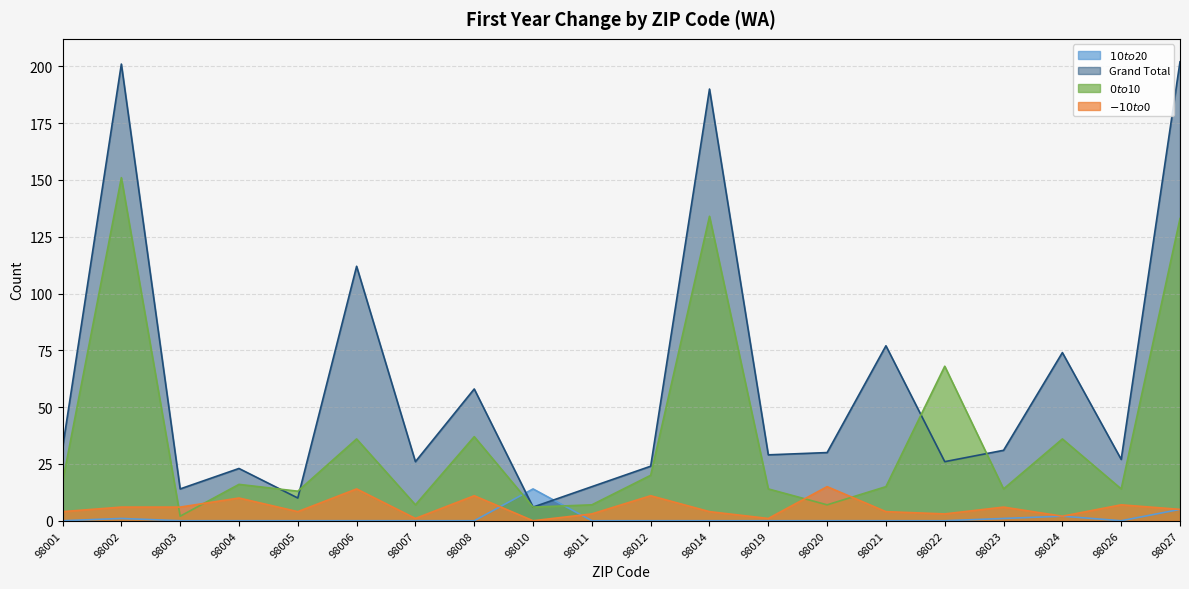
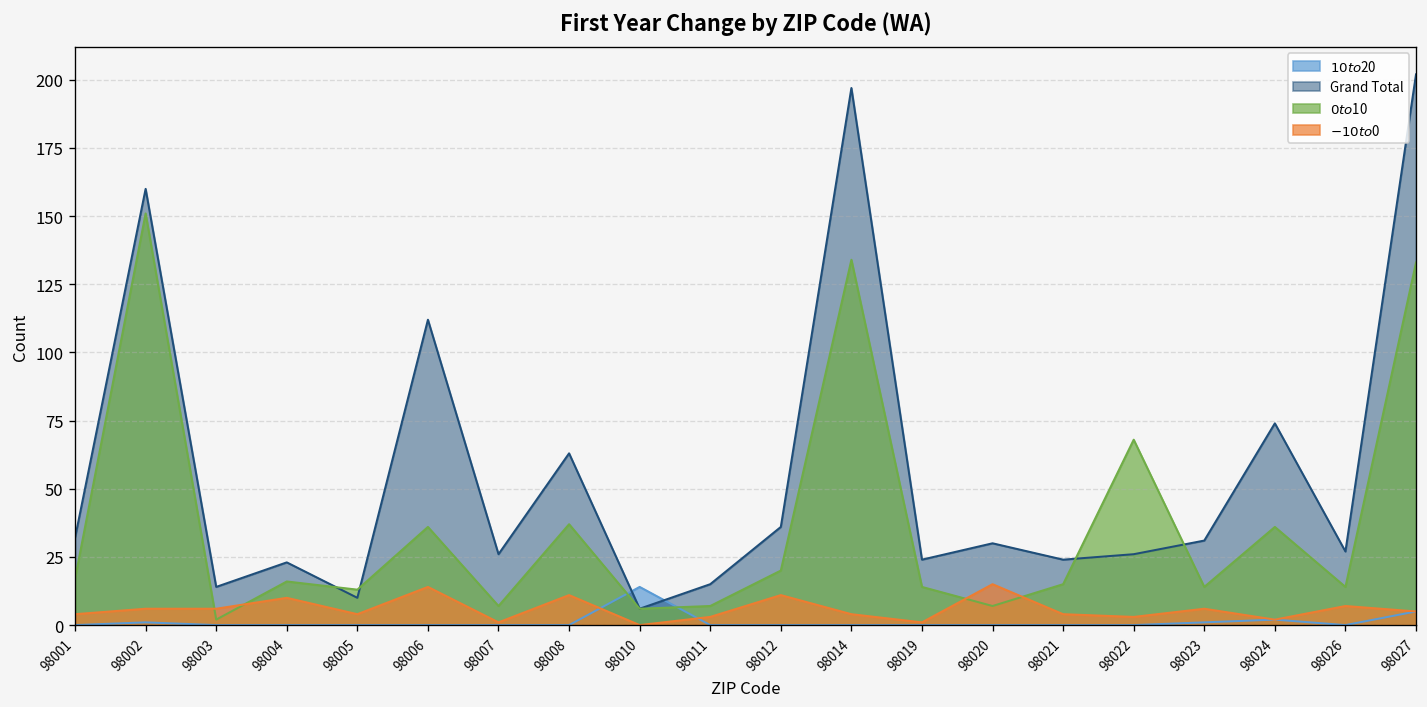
  {
    "Grand Total": {
      "98001": 32,
-     "98002": 201,
+     "98002": 160,
      "98003": 14,
      "98004": 23,
      "98005": 10,
      "98006": 112,
      "98007": 26,
-     "98008": 58,
+     "98008": 63,
      "98011": 15,
-     "98012": 24,
-     "98014": 190,
-     "98019": 29,
+     "98012": 36,
+     "98014": 197,
+     "98019": 24,
      "98020": 30,
-     "98021": 77,
+     "98021": 24,
      "98022": 26,
      "98023": 31,
      "98024": 74,
      "98026": 27,
      "98027": 202
    }
  }
